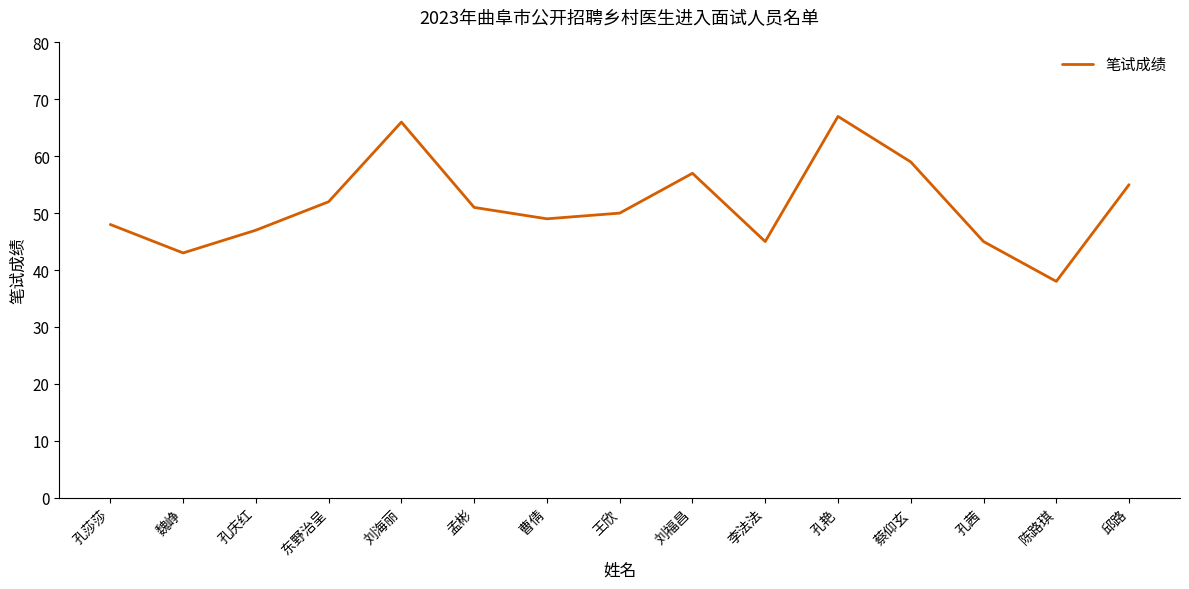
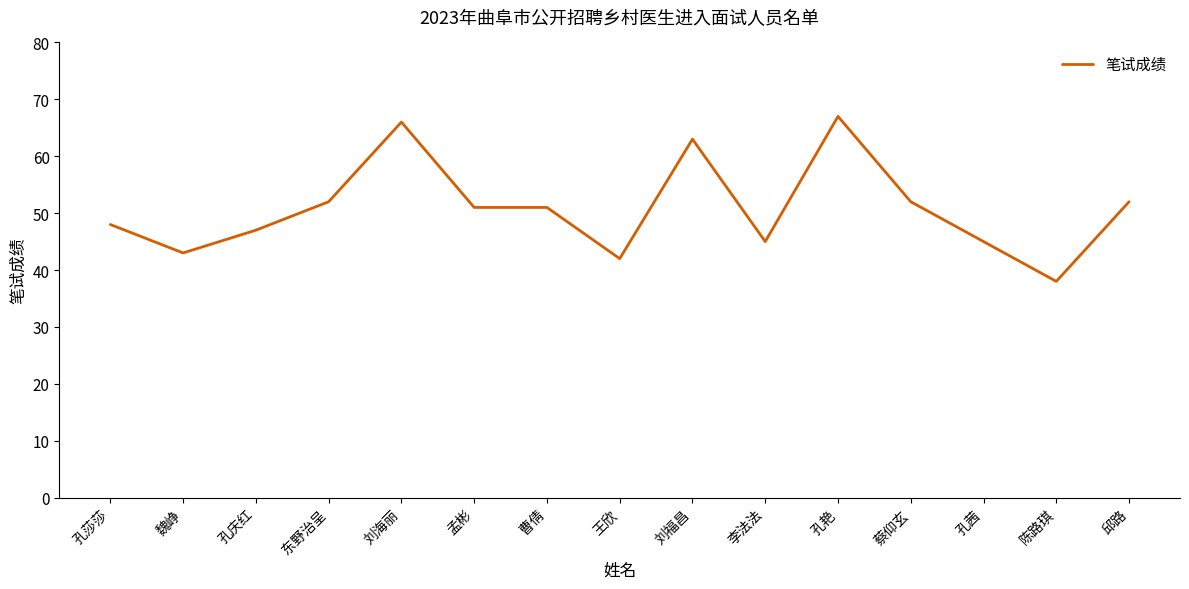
  {
    "孔莎莎": 48,
    "魏峥": 43,
    "孔庆红": 47,
    "东野治呈": 52,
    "刘海丽": 66,
    "孟彬": 51,
-   "曹倩": 49,
-   "王欣": 50,
-   "刘福昌": 57,
+   "曹倩": 51,
+   "王欣": 42,
+   "刘福昌": 63,
    "李法法": 45,
    "孔艳": 67,
-   "蔡仰玄": 59,
+   "蔡仰玄": 52,
    "孔茜": 45,
    "陈路琪": 38,
-   "邱路": 55
+   "邱路": 52
  }
